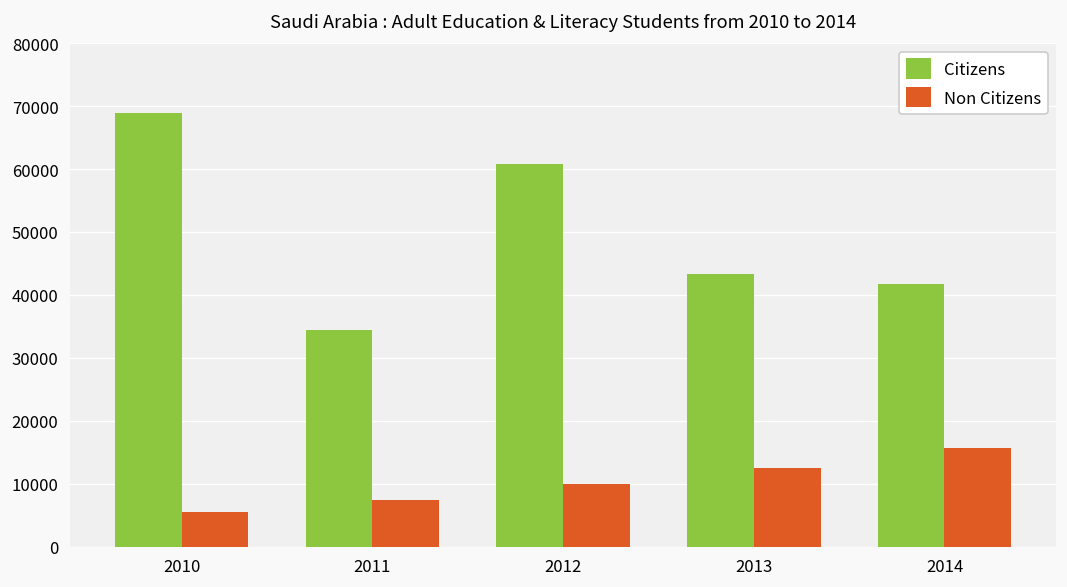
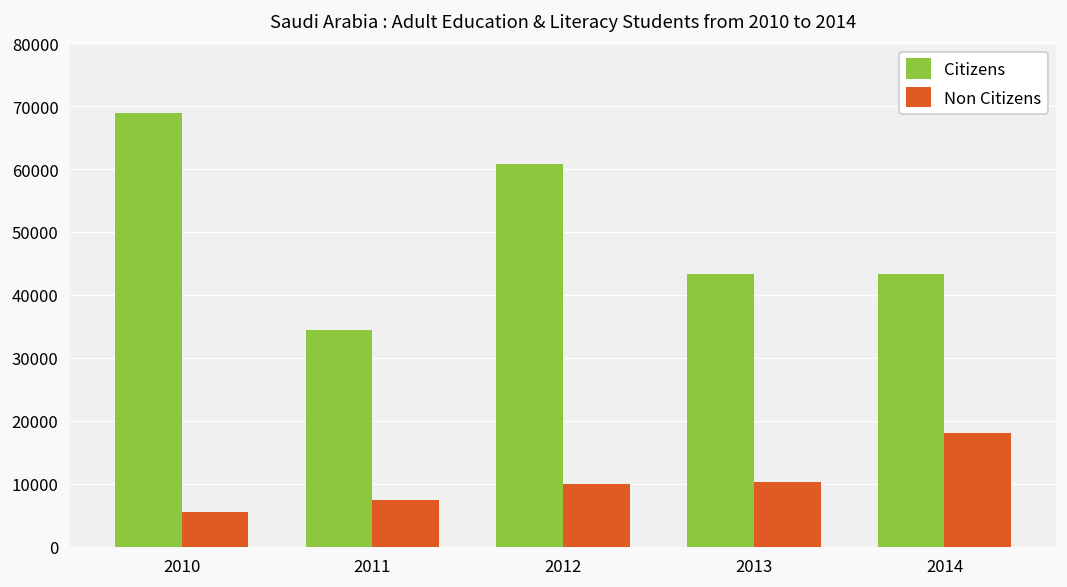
  {
    "Citizens": {
      "2010": 69000,
      "2011": 34000,
      "2012": 61000,
      "2013": 43000,
-     "2014": 42000
+     "2014": 43000
    },
    "Non Citizens": {
      "2010": 6000,
      "2011": 7000,
      "2012": 10000,
-     "2013": 13000,
-     "2014": 16000
+     "2013": 10000,
+     "2014": 18000
    }
  }
